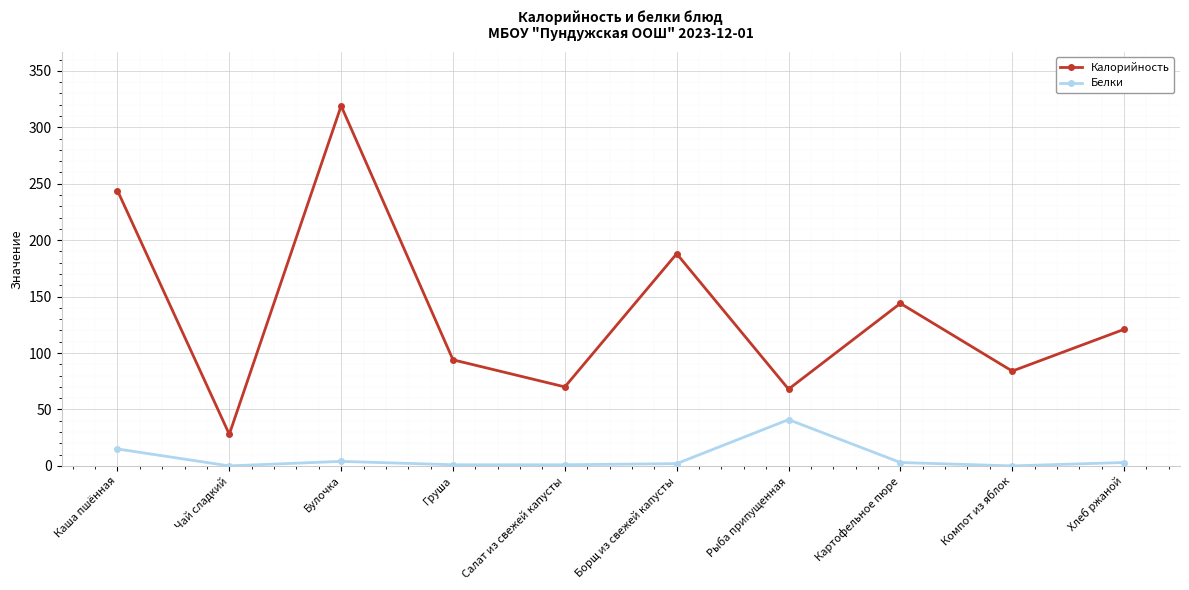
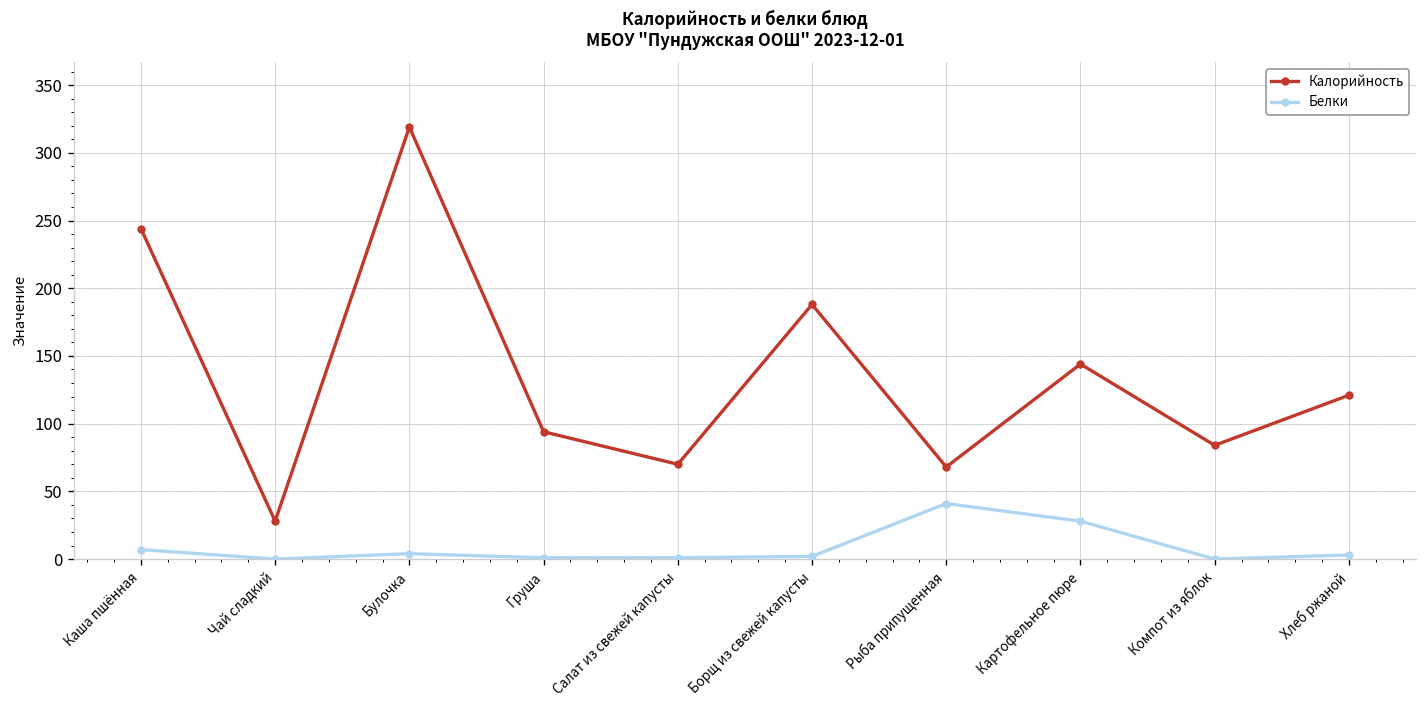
  {
    "Калорийность": {
      "Каша пшённая": 244,
      "Чай сладкий": 28,
      "Булочка": 319,
      "Груша": 94,
      "Салат из свежей капусты": 70,
      "Борщ из свежей капусты": 188,
      "Рыба припущенная": 68,
      "Картофельное пюре": 144,
      "Компот из яблок": 84,
      "Хлеб ржаной": 121
    },
    "Белки": {
-     "Каша пшённая": 15,
+     "Каша пшённая": 7,
      "Чай сладкий": 0,
      "Булочка": 4,
      "Груша": 1,
      "Салат из свежей капусты": 1,
      "Борщ из свежей капусты": 2,
      "Рыба припущенная": 41,
-     "Картофельное пюре": 3,
+     "Картофельное пюре": 28,
      "Компот из яблок": 0,
      "Хлеб ржаной": 3
    }
  }
